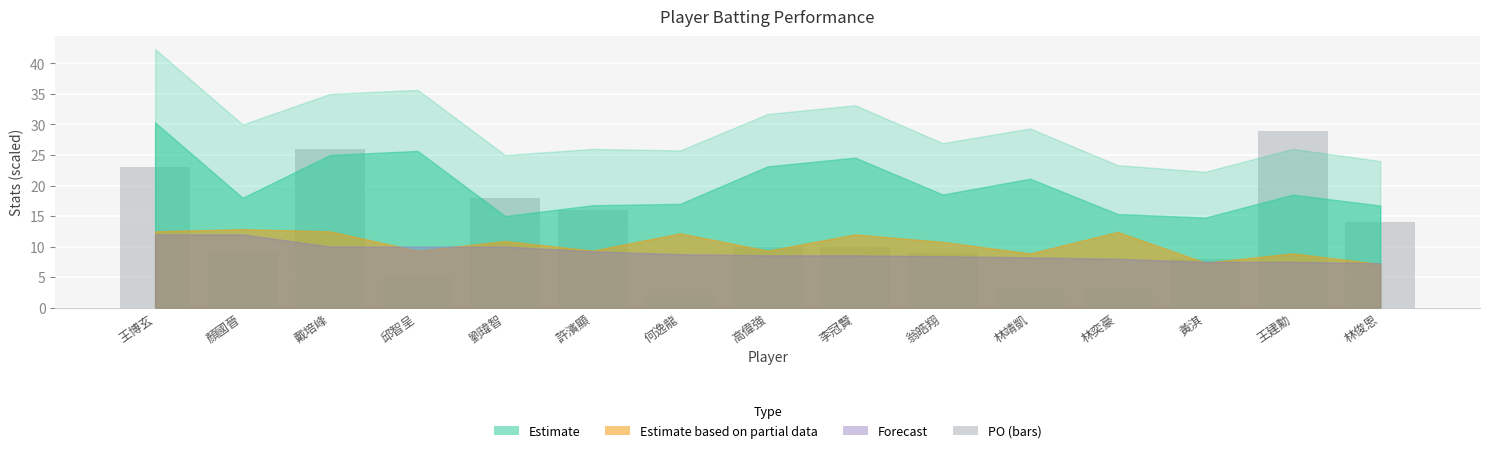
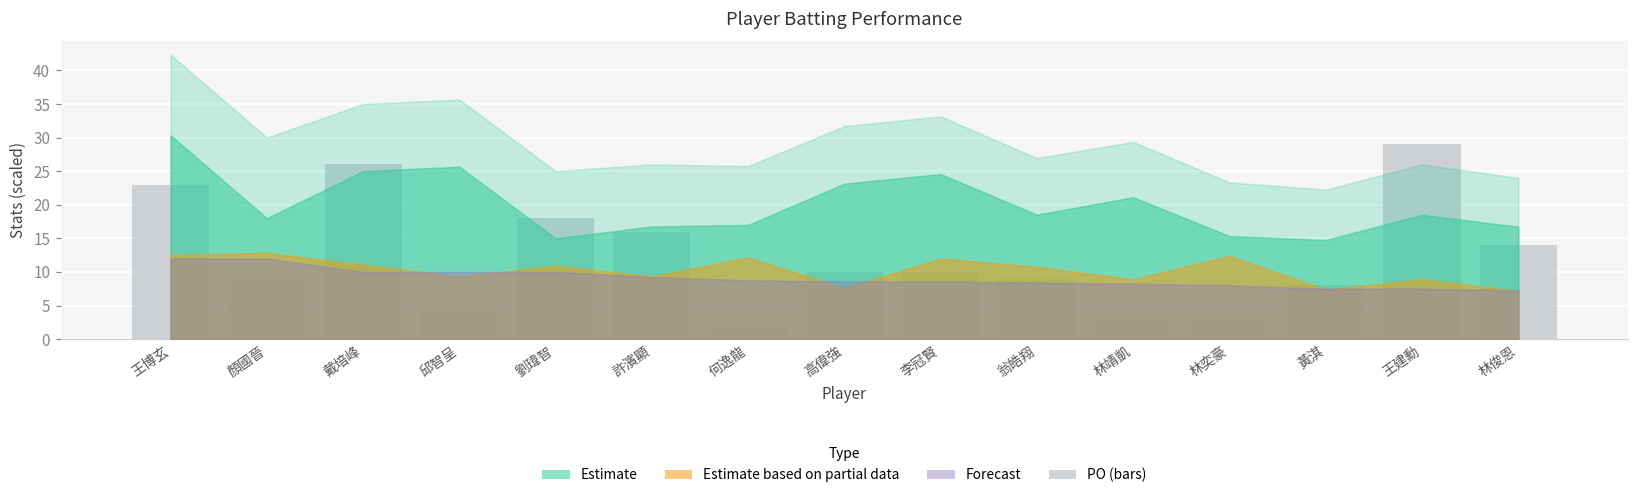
  {
    "Estimate based on partial data": {
      "王博玄": 13,
      "顏國晉": 13,
-     "戴培峰": 13,
+     "戴培峰": 11,
      "邱智呈": 9,
      "劉瑋智": 11,
      "何逸龍": 12,
-     "高偉強": 9,
+     "高偉強": 8,
      "李冠賢": 12,
      "翁皓翔": 11,
      "林靖凱": 9,
      "林奕豪": 12,
      "王建勳": 9
    }
  }
